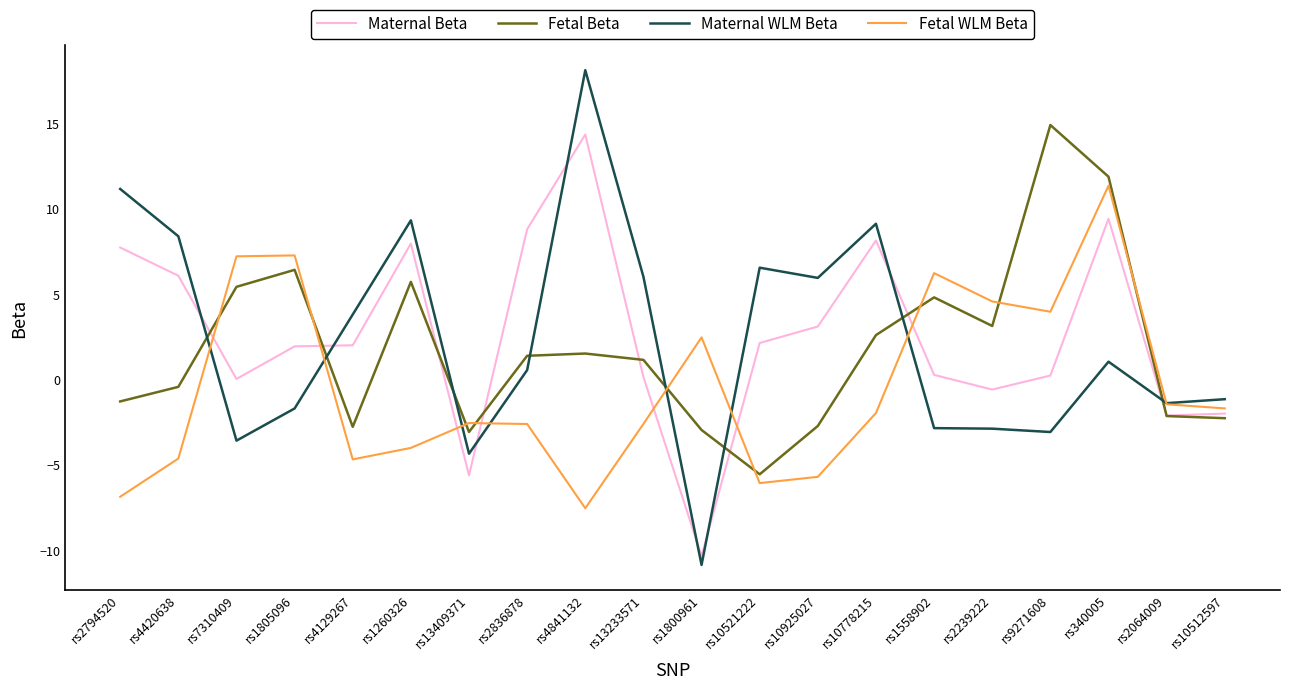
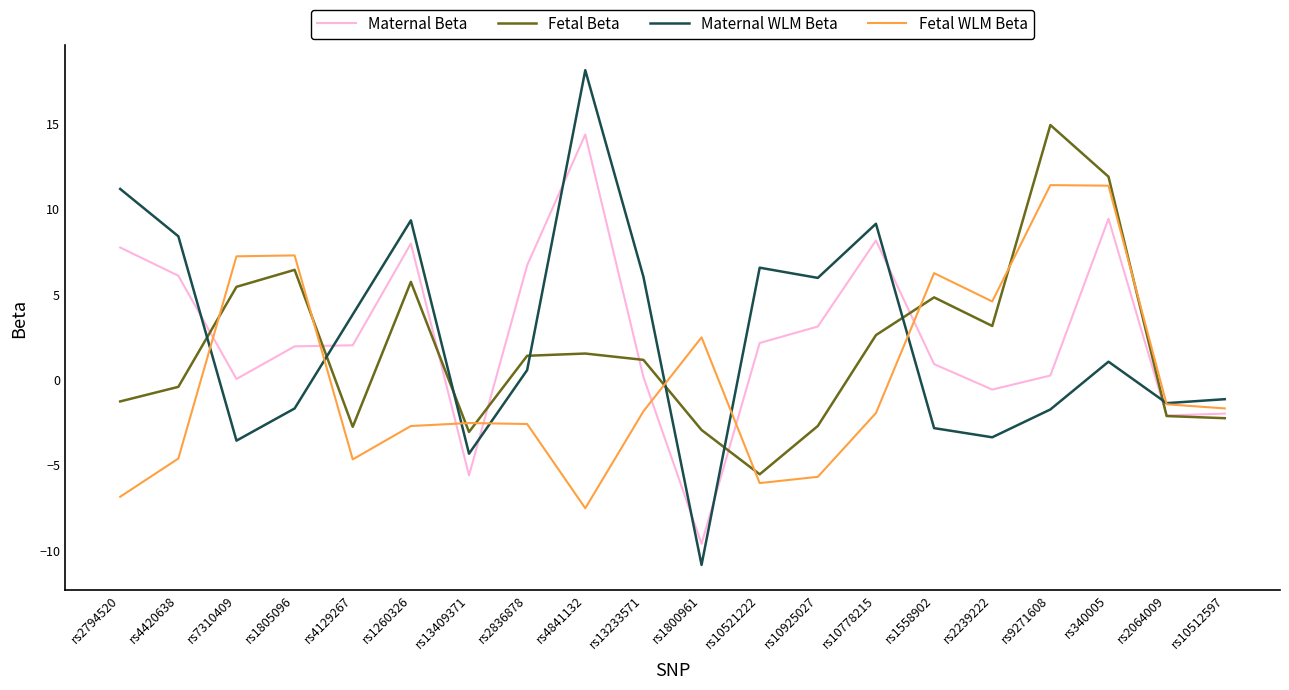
  {
    "Maternal Beta": {
      "rs2794520": 7.7,
      "rs4420638": 6.1,
      "rs7310409": 0.0,
      "rs1805096": 1.9,
      "rs4129267": 2.0,
      "rs1260326": 8.0,
      "rs13409371": -5.6,
-     "rs2836878": 8.8,
+     "rs2836878": 6.7,
      "rs4841132": 14.4,
      "rs13233571": 0.2,
-     "rs1800961": -10.3,
+     "rs1800961": -9.6,
      "rs10521222": 2.1,
      "rs10925027": 3.1,
      "rs10778215": 8.1,
-     "rs1558902": 0.3,
+     "rs1558902": 0.9,
      "rs2239222": -0.6,
      "rs9271608": 0.2,
      "rs340005": 9.4,
      "rs10512597": -2.0
    },
    "Fetal Beta": {
      "rs2794520": -1.3,
      "rs4420638": -0.4,
      "rs7310409": 5.4,
      "rs1805096": 6.4,
      "rs4129267": -2.8,
      "rs1260326": 5.7,
      "rs13409371": -3.1,
      "rs2836878": 1.4,
      "rs4841132": 1.5,
      "rs13233571": 1.2,
      "rs1800961": -3.0,
      "rs10521222": -5.5,
      "rs10925027": -2.7,
      "rs10778215": 2.6,
      "rs1558902": 4.8,
      "rs2239222": 3.1,
      "rs9271608": 14.9,
      "rs340005": 11.9,
      "rs10512597": -2.3
    },
    "Maternal WLM Beta": {
      "rs2794520": 11.2,
      "rs4420638": 8.4,
      "rs7310409": -3.6,
      "rs1805096": -1.7,
      "rs4129267": 3.8,
      "rs1260326": 9.3,
      "rs13409371": -4.3,
      "rs2836878": 0.6,
      "rs4841132": 18.1,
      "rs13233571": 6.0,
      "rs1800961": -10.9,
      "rs10521222": 6.6,
      "rs10925027": 6.0,
      "rs10778215": 9.1,
      "rs1558902": -2.8,
-     "rs2239222": -2.9,
-     "rs9271608": -3.1,
+     "rs2239222": -3.4,
+     "rs9271608": -1.7,
      "rs340005": 1.0,
      "rs10512597": -1.1
    },
    "Fetal WLM Beta": {
      "rs2794520": -6.9,
      "rs4420638": -4.6,
      "rs7310409": 7.2,
      "rs1805096": 7.3,
      "rs4129267": -4.7,
-     "rs1260326": -4.0,
+     "rs1260326": -2.7,
      "rs13409371": -2.5,
      "rs2836878": -2.6,
      "rs4841132": -7.5,
-     "rs13233571": -2.6,
+     "rs13233571": -1.9,
      "rs1800961": 2.5,
      "rs10521222": -6.1,
      "rs10925027": -5.7,
      "rs10778215": -2.0,
      "rs1558902": 6.2,
      "rs2239222": 4.6,
-     "rs9271608": 4.0,
+     "rs9271608": 11.4,
      "rs340005": 11.4,
      "rs10512597": -1.7
    }
  }
